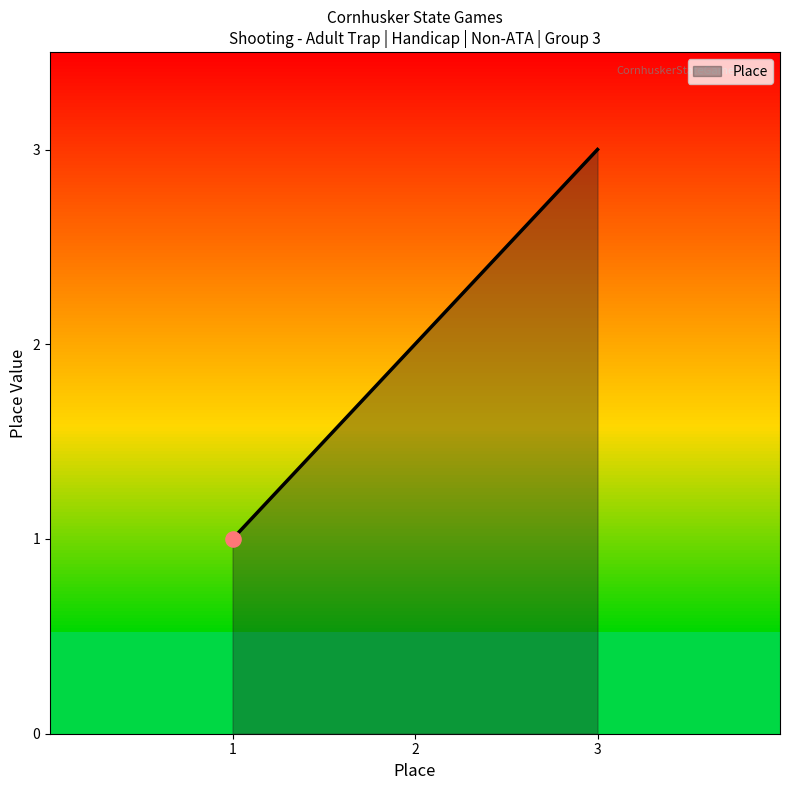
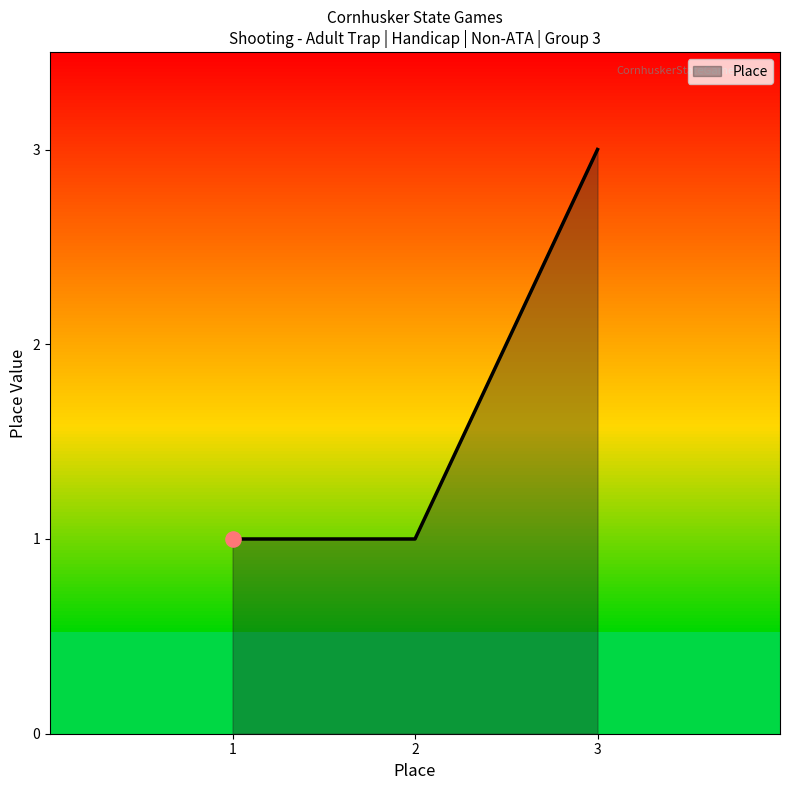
  {
    "Place": {
-     "2": 2,
+     "2": 1,
      "3": 3
    }
  }
